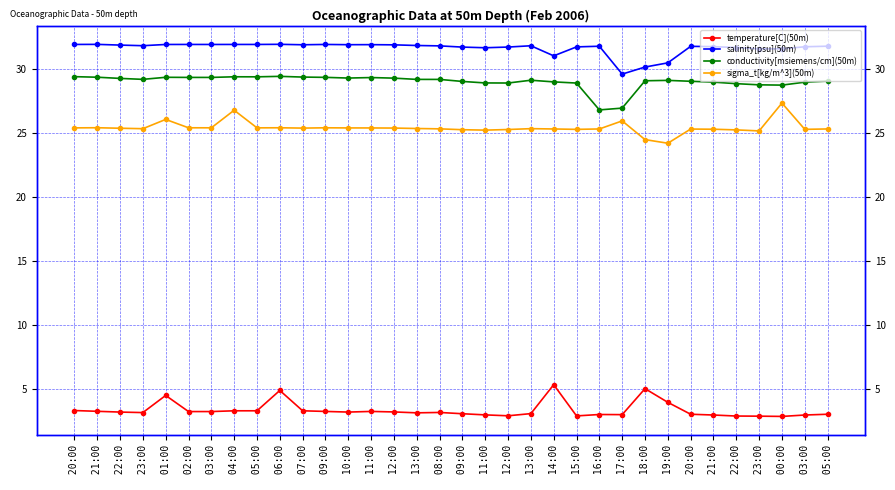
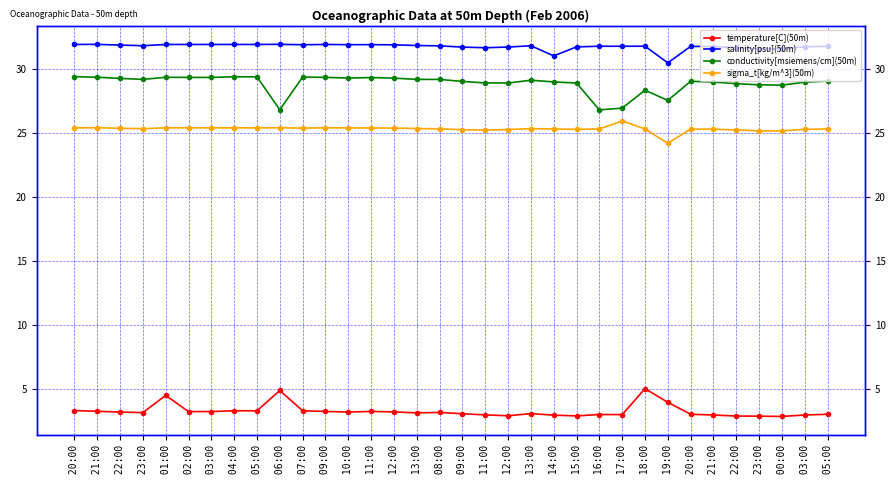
  {
    "temperature[C](50m)": {
      "01:00": 4.5,
      "02:00": 3.2,
      "04:00": 3.3,
      "06:00": 4.9,
      "07:00": 3.3,
      "10:00": 3.2,
      "08:00": 3.2,
-     "14:00": 5.3,
+     "14:00": 3.0,
      "15:00": 2.9,
      "16:00": 3.0,
      "17:00": 3.0,
      "18:00": 5.0,
      "19:00": 4.0,
      "00:00": 2.9
    },
    "salinity[psu](50m)": {
      "01:00": 31.9,
      "02:00": 31.9,
      "04:00": 31.9,
      "06:00": 31.9,
      "07:00": 31.9,
      "10:00": 31.9,
      "08:00": 31.8,
      "14:00": 31.0,
      "15:00": 31.7,
      "16:00": 31.8,
-     "17:00": 29.6,
-     "18:00": 30.2,
+     "17:00": 31.8,
+     "18:00": 31.8,
      "19:00": 30.5
    },
    "conductivity[msiemens/cm](50m)": {
      "01:00": 29.3,
      "02:00": 29.3,
      "04:00": 29.4,
-     "06:00": 29.4,
+     "06:00": 26.8,
      "07:00": 29.4,
      "10:00": 29.3,
      "08:00": 29.2,
      "14:00": 29.0,
      "15:00": 28.9,
      "16:00": 26.8,
      "17:00": 26.9,
-     "18:00": 29.1,
-     "19:00": 29.1,
+     "18:00": 28.3,
+     "19:00": 27.5,
      "00:00": 28.7
    },
    "sigma_t[kg/m^3](50m)": {
-     "01:00": 26.1,
+     "01:00": 25.4,
      "02:00": 25.4,
-     "04:00": 26.8,
+     "04:00": 25.4,
      "06:00": 25.4,
      "07:00": 25.4,
      "10:00": 25.4,
      "08:00": 25.3,
      "14:00": 25.3,
      "15:00": 25.3,
      "16:00": 25.3,
      "17:00": 25.9,
-     "18:00": 24.5,
+     "18:00": 25.3,
      "19:00": 24.2,
-     "00:00": 27.3
+     "00:00": 25.2
    }
  }
